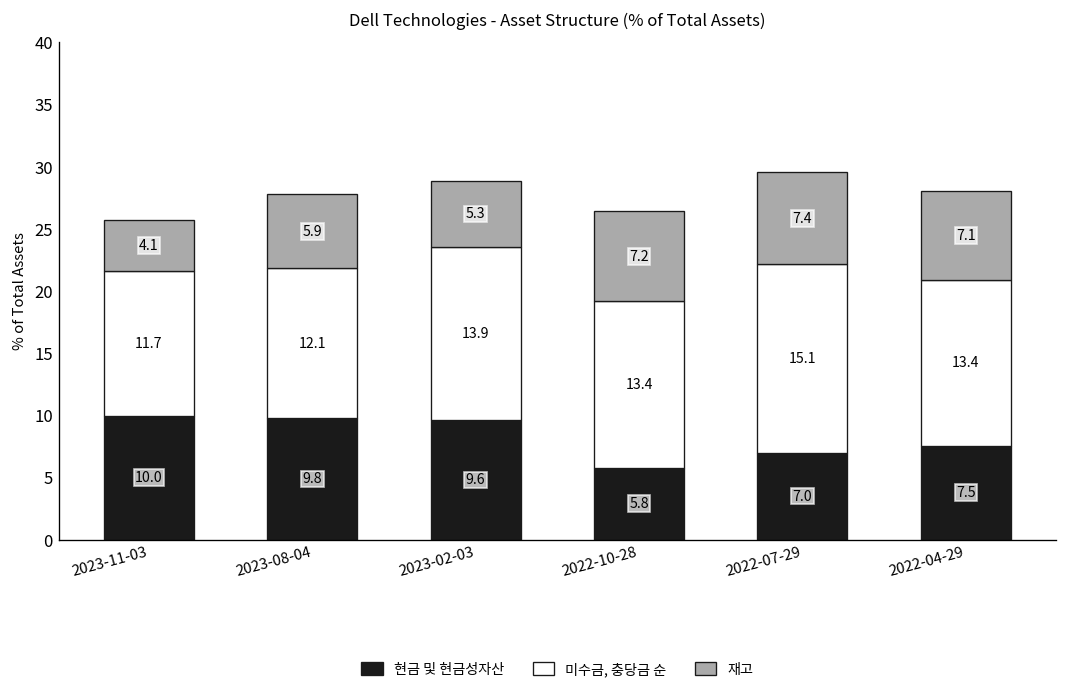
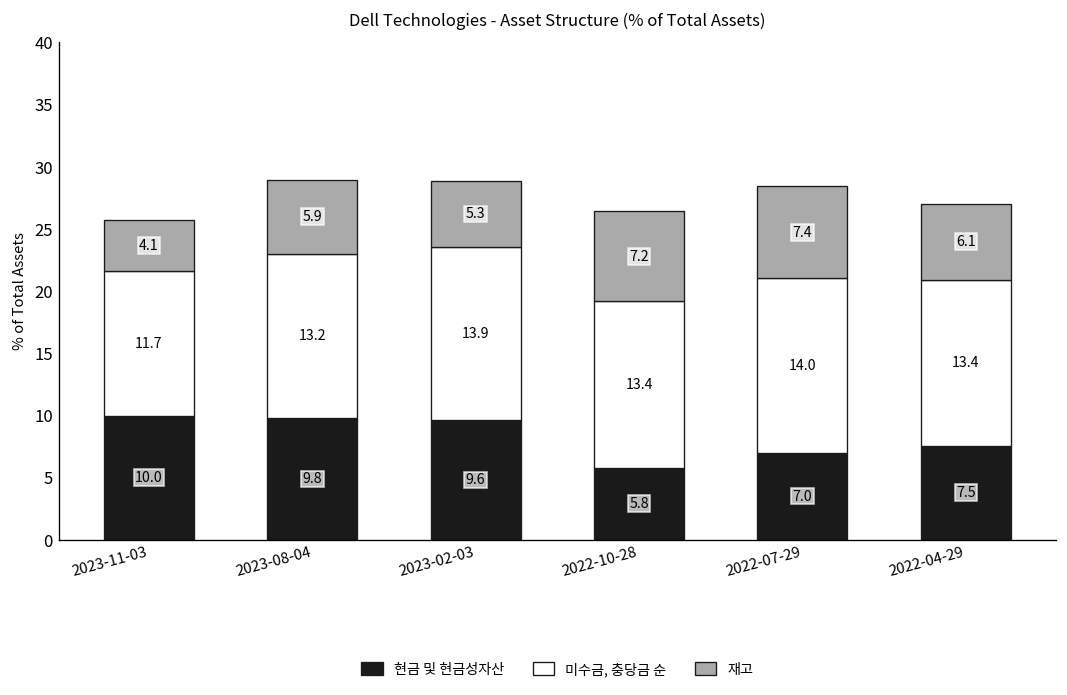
  {
    "미수금, 충당금 순": {
-     "2023-08-04": 12.1,
-     "2022-07-29": 15.1
+     "2023-08-04": 13.2,
+     "2022-07-29": 14.0
    },
    "재고": {
-     "2022-04-29": 7.1
+     "2022-04-29": 6.1
    }
  }
